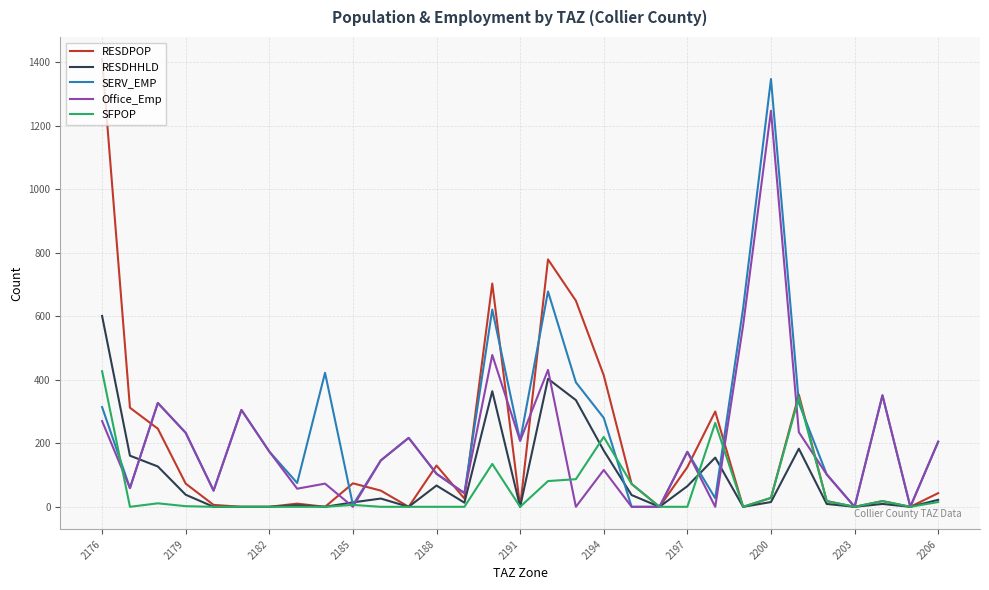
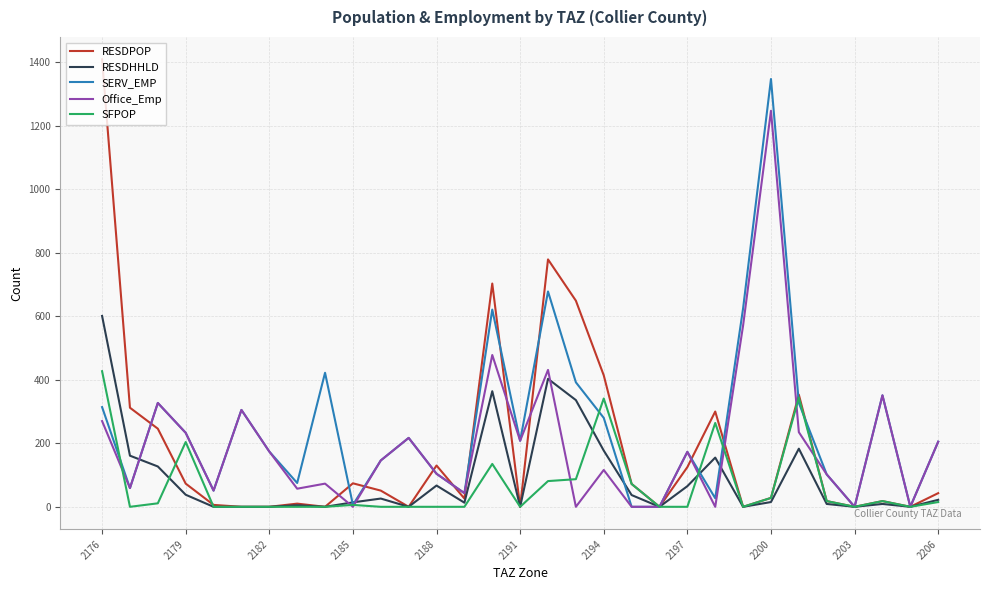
  {
    "RESDPOP": {
      "2179": 70,
      "2185": 70,
      "2188": 130,
      "2194": 410,
      "2197": 130,
      "2206": 40
    },
    "RESDHHLD": {
      "2176": 600,
      "2179": 40,
      "2188": 70,
      "2194": 180,
      "2197": 70,
      "2200": 20
    },
    "SERV_EMP": {
      "2176": 310,
      "2194": 280,
      "2200": 1350
    },
    "Office_Emp": {
      "2176": 270,
      "2194": 120,
      "2200": 1250
    },
    "SFPOP": {
      "2176": 430,
-     "2179": 0,
+     "2179": 200,
      "2188": 0,
-     "2194": 220,
+     "2194": 340,
      "2197": 0
    }
  }
